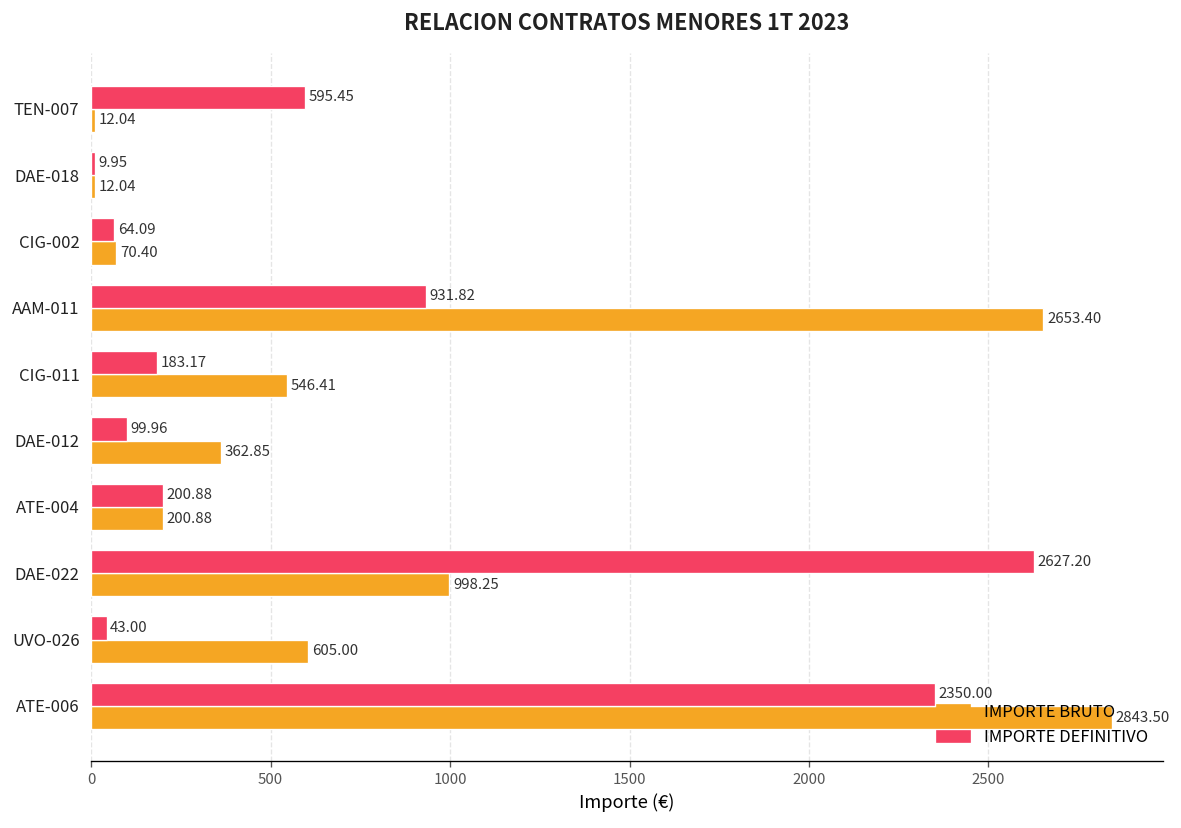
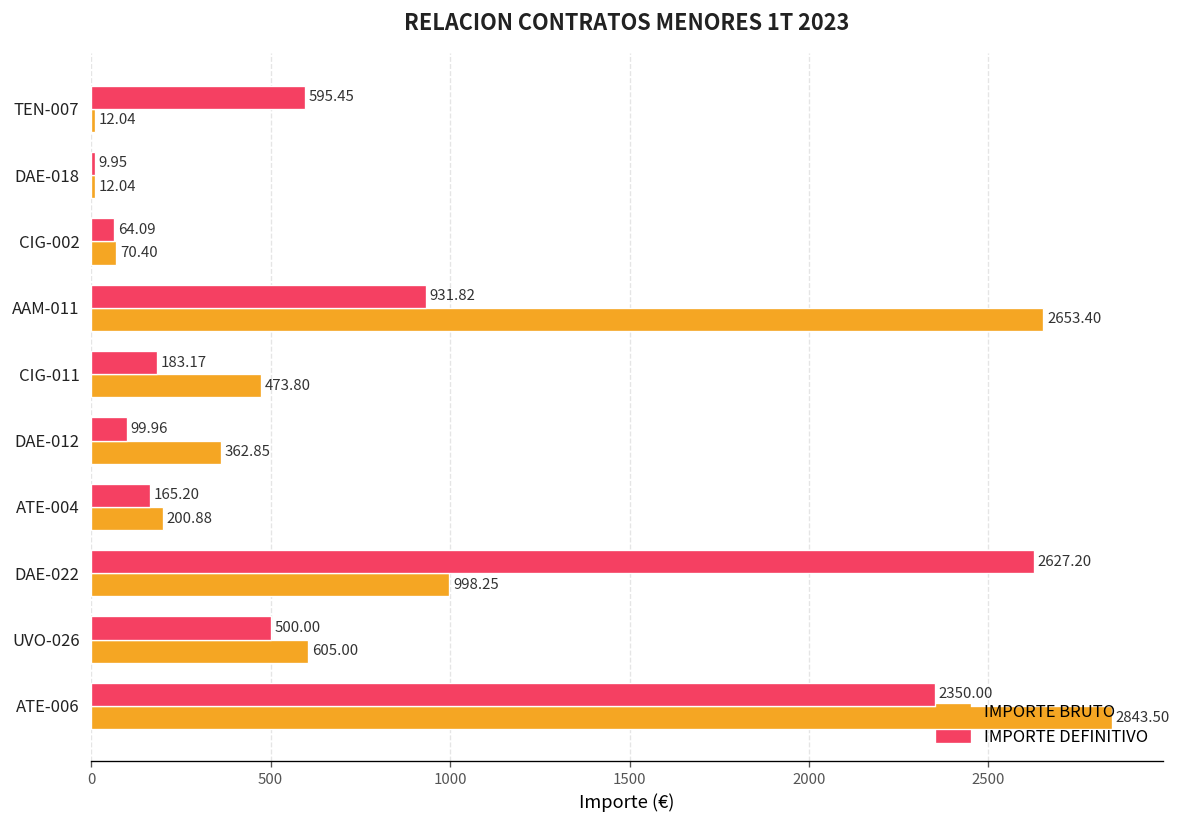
  {
    "IMPORTE BRUTO": {
      "TEN-007": 12.04,
      "DAE-018": 12.04,
      "CIG-002": 70.40,
      "AAM-011": 2653.40,
-     "CIG-011": 546.41,
+     "CIG-011": 473.80,
      "DAE-012": 362.85,
      "ATE-004": 200.88,
      "DAE-022": 998.25,
      "UVO-026": 605.00,
      "ATE-006": 2843.50
    },
    "IMPORTE DEFINITIVO": {
      "TEN-007": 595.45,
      "DAE-018": 9.95,
      "CIG-002": 64.09,
      "AAM-011": 931.82,
      "CIG-011": 183.17,
      "DAE-012": 99.96,
-     "ATE-004": 200.88,
+     "ATE-004": 165.20,
      "DAE-022": 2627.20,
-     "UVO-026": 43.00,
+     "UVO-026": 500.00,
      "ATE-006": 2350.00
    }
  }
